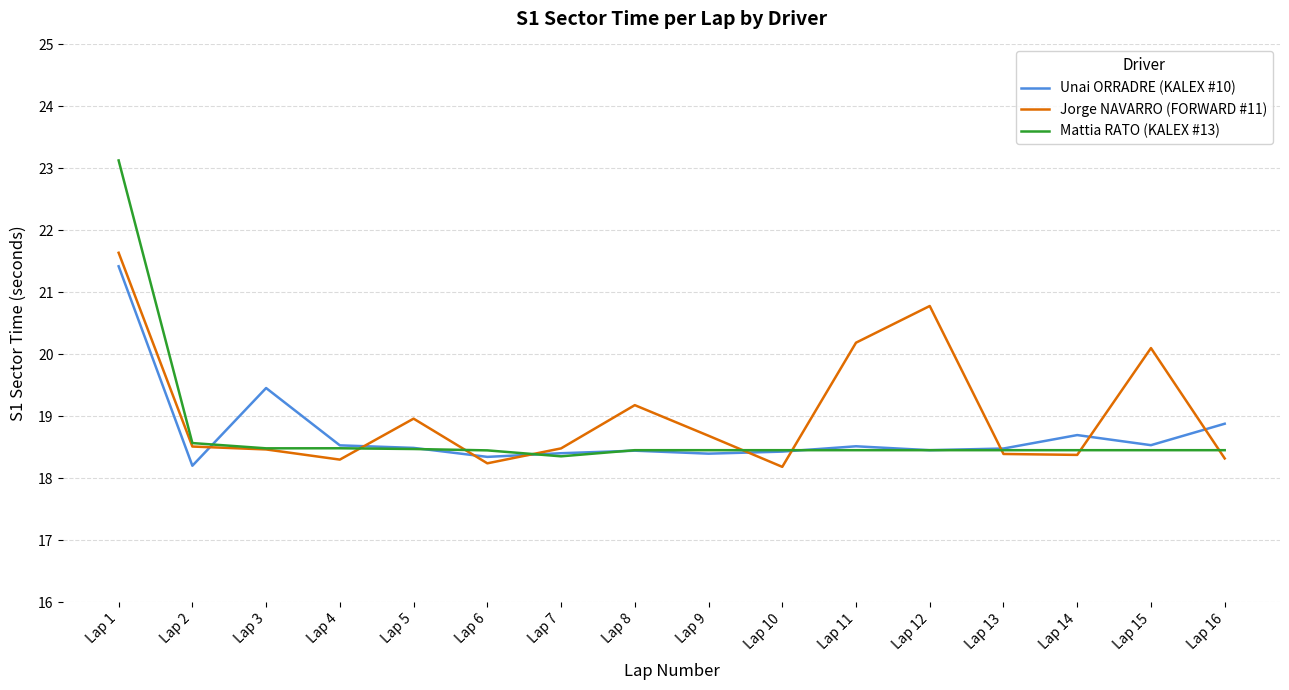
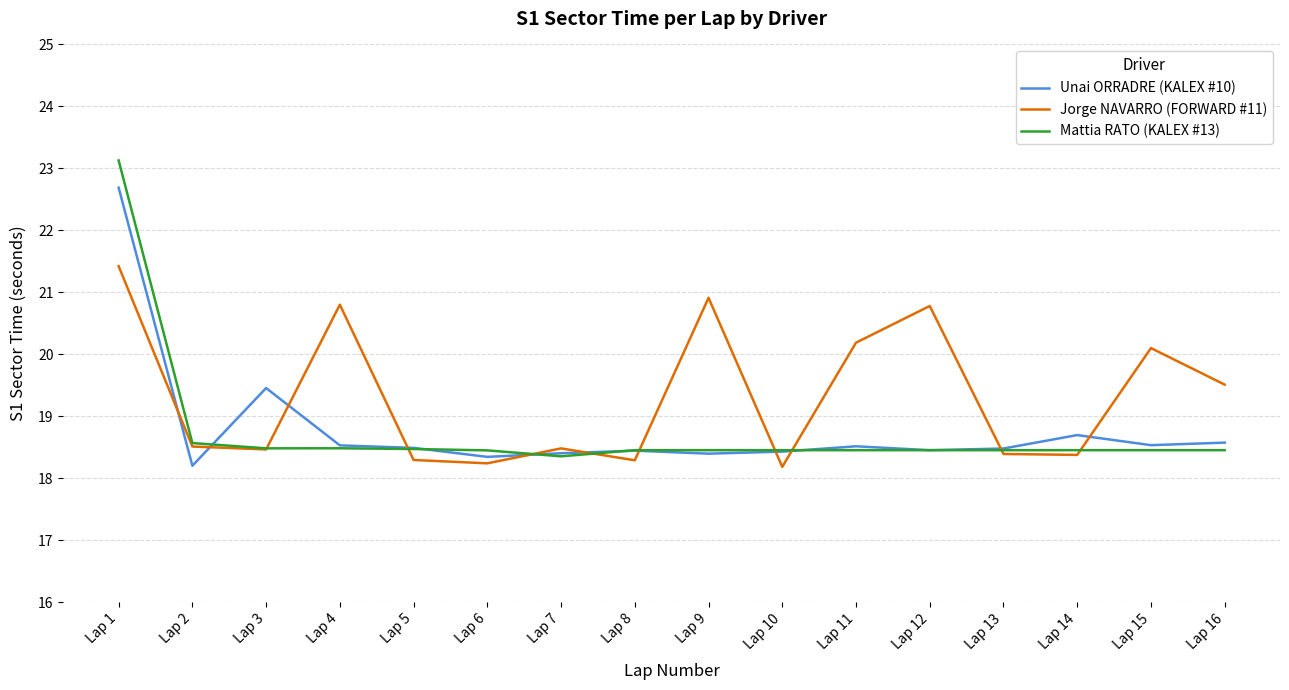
  {
    "Unai ORRADRE (KALEX #10)": {
-     "Lap 1": 21.4,
+     "Lap 1": 22.7,
      "Lap 2": 18.2,
      "Lap 3": 19.5,
      "Lap 4": 18.5,
      "Lap 6": 18.3,
      "Lap 7": 18.4,
      "Lap 9": 18.4,
      "Lap 11": 18.5,
      "Lap 14": 18.7,
      "Lap 15": 18.5,
-     "Lap 16": 18.9
+     "Lap 16": 18.6
    },
    "Jorge NAVARRO (FORWARD #11)": {
-     "Lap 1": 21.6,
+     "Lap 1": 21.4,
      "Lap 2": 18.5,
-     "Lap 4": 18.3,
-     "Lap 5": 19.0,
+     "Lap 4": 20.8,
+     "Lap 5": 18.3,
      "Lap 6": 18.2,
      "Lap 7": 18.5,
-     "Lap 8": 19.2,
-     "Lap 9": 18.7,
+     "Lap 8": 18.3,
+     "Lap 9": 20.9,
      "Lap 10": 18.2,
      "Lap 11": 20.2,
      "Lap 12": 20.8,
      "Lap 13": 18.4,
      "Lap 14": 18.4,
      "Lap 15": 20.1,
-     "Lap 16": 18.3
+     "Lap 16": 19.5
    },
    "Mattia RATO (KALEX #13)": {
      "Lap 1": 23.1,
      "Lap 2": 18.6,
      "Lap 4": 18.5,
      "Lap 6": 18.4,
      "Lap 7": 18.4,
      "Lap 9": 18.5,
      "Lap 11": 18.5,
      "Lap 14": 18.5,
      "Lap 15": 18.5,
      "Lap 16": 18.5
    }
  }
